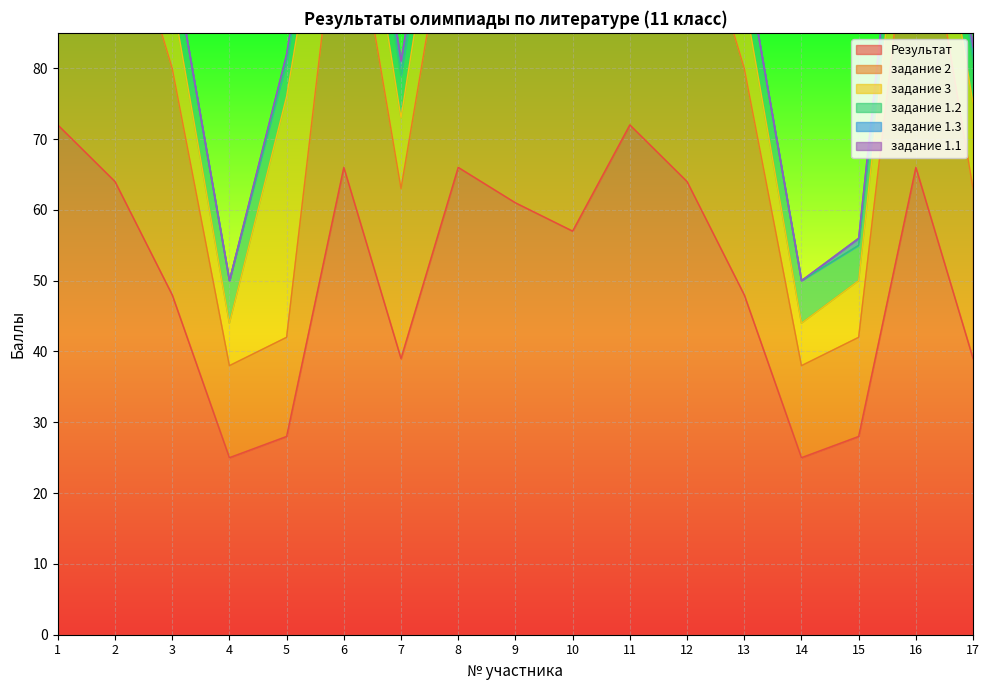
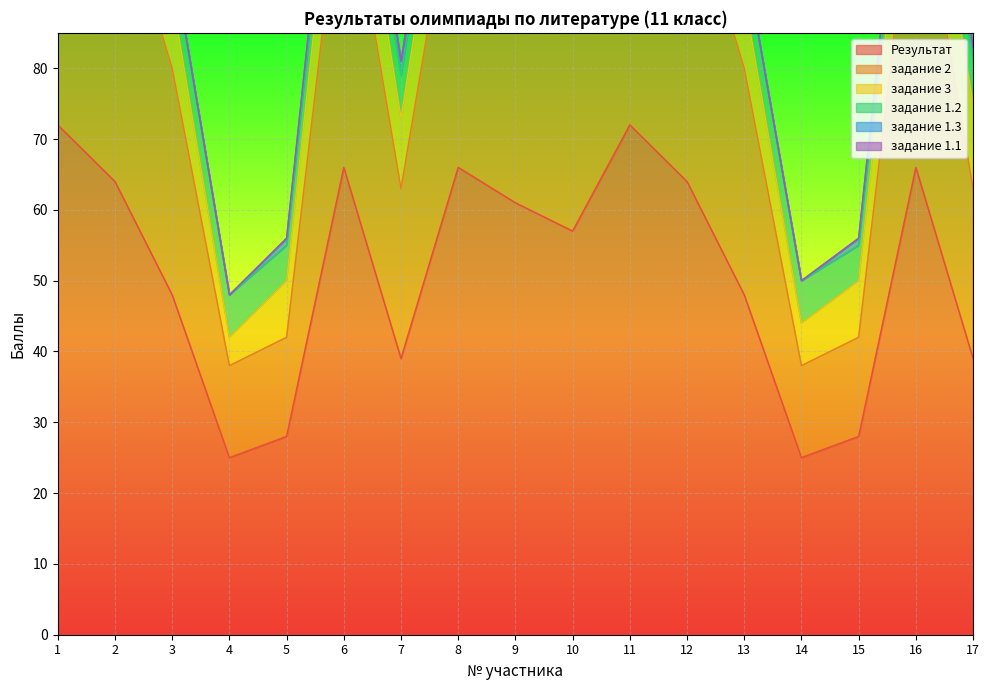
  {
    "задание 3": {
-     "4": 6,
-     "5": 34,
+     "4": 4,
+     "5": 8,
      "7": 10,
      "14": 6,
      "15": 8,
      "17": 12
    },
    "задание 1.2": {
      "5": 5,
      "7": 6,
      "15": 5,
      "17": 6
    }
  }
